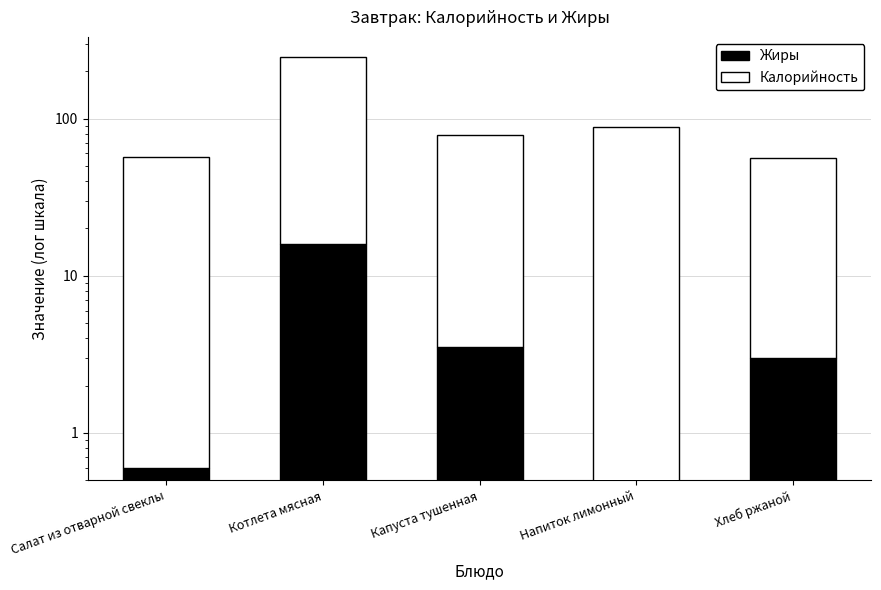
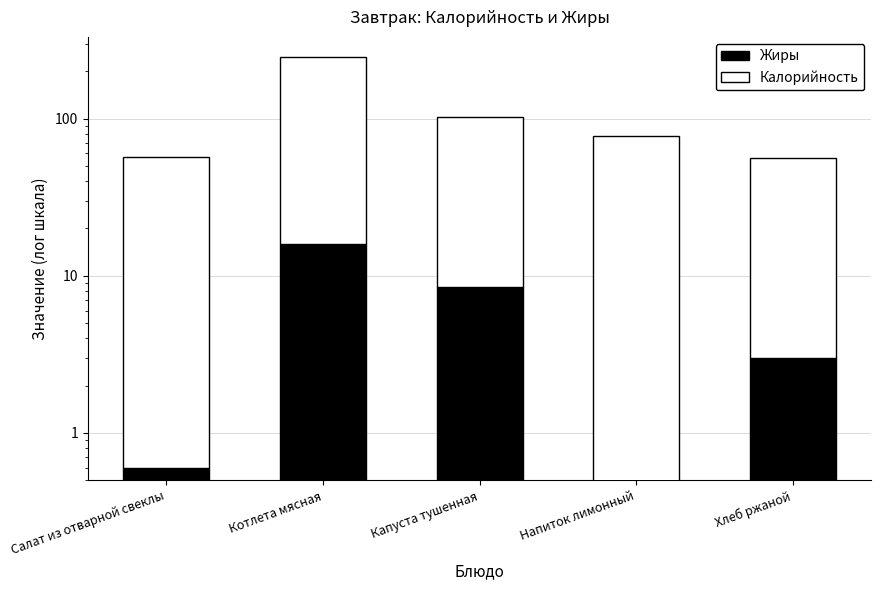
  {
    "Жиры": {
      "Салат из отварной свеклы": 0.6,
      "Котлета мясная": 16,
-     "Капуста тушенная": 3.5,
+     "Капуста тушенная": 9,
      "Хлеб ржаной": 3.0
    },
    "Калорийность": {
      "Салат из отварной свеклы": 56,
      "Котлета мясная": 230,
-     "Капуста тушенная": 80,
-     "Напиток лимонный": 90,
+     "Капуста тушенная": 90,
+     "Напиток лимонный": 80,
      "Хлеб ржаной": 53
    }
  }
